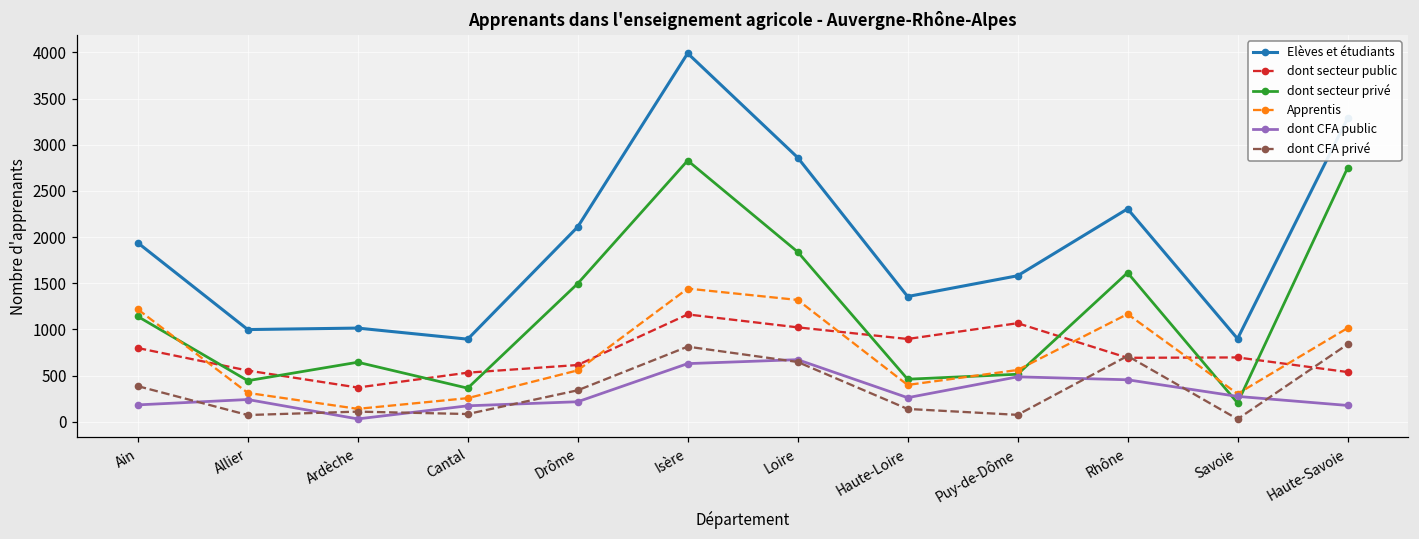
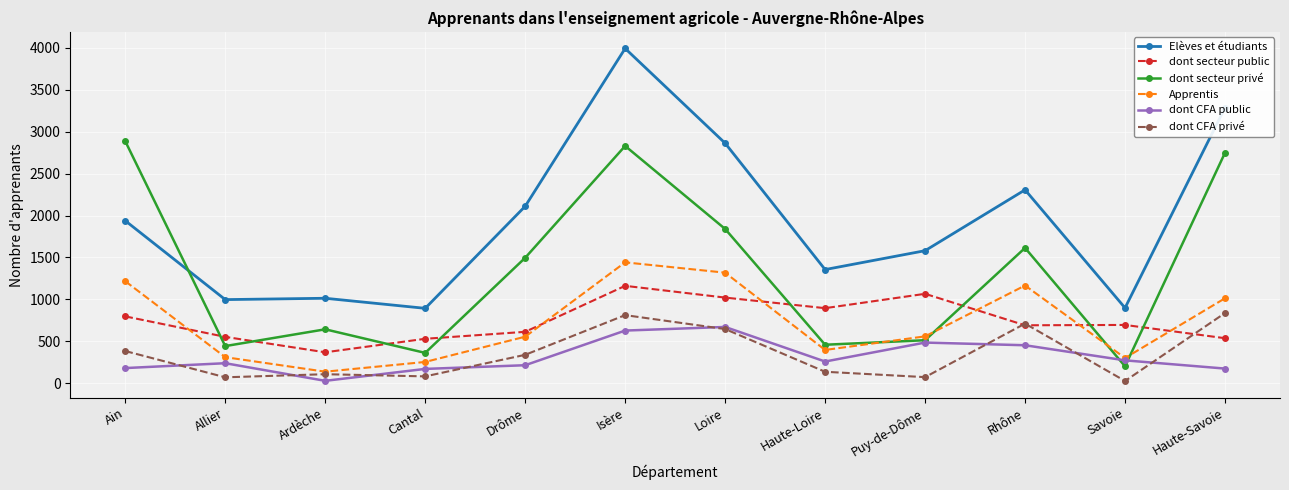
  {
    "Elèves et étudiants": {
      "Ain": 1900,
      "Allier": 1000,
      "Ardèche": 1000,
      "Cantal": 900,
      "Drôme": 2100,
      "Isère": 4000,
      "Loire": 2900,
      "Haute-Loire": 1400,
      "Puy-de-Dôme": 1600,
      "Rhône": 2300,
      "Savoie": 900
    },
    "dont secteur public": {
      "Ain": 800,
      "Allier": 600,
      "Ardèche": 400,
      "Cantal": 500,
      "Drôme": 600,
      "Isère": 1200,
      "Loire": 1000,
      "Haute-Loire": 900,
      "Puy-de-Dôme": 1100,
      "Savoie": 700,
      "Haute-Savoie": 500
    },
    "dont secteur privé": {
-     "Ain": 1100,
+     "Ain": 2900,
      "Allier": 400,
      "Ardèche": 600,
      "Cantal": 400,
      "Drôme": 1500,
      "Isère": 2800,
      "Loire": 1800,
      "Haute-Loire": 500,
      "Rhône": 1600,
      "Savoie": 200,
      "Haute-Savoie": 2700
    },
    "Apprentis": {
      "Ain": 1200,
      "Allier": 300,
      "Cantal": 300,
      "Drôme": 600,
      "Isère": 1400,
      "Loire": 1300,
      "Haute-Loire": 400,
      "Puy-de-Dôme": 600,
      "Rhône": 1200,
      "Haute-Savoie": 1000
    },
    "dont CFA public": {
      "Ain": 200,
      "Allier": 200,
      "Ardèche": 0,
      "Cantal": 200,
      "Drôme": 200,
      "Isère": 600,
      "Haute-Loire": 300,
      "Rhône": 500,
      "Haute-Savoie": 200
    },
    "dont CFA privé": {
      "Ain": 400,
      "Allier": 100,
      "Cantal": 100,
      "Drôme": 300,
      "Isère": 800,
      "Haute-Loire": 100,
      "Puy-de-Dôme": 100,
      "Savoie": 0,
      "Haute-Savoie": 800
    }
  }
